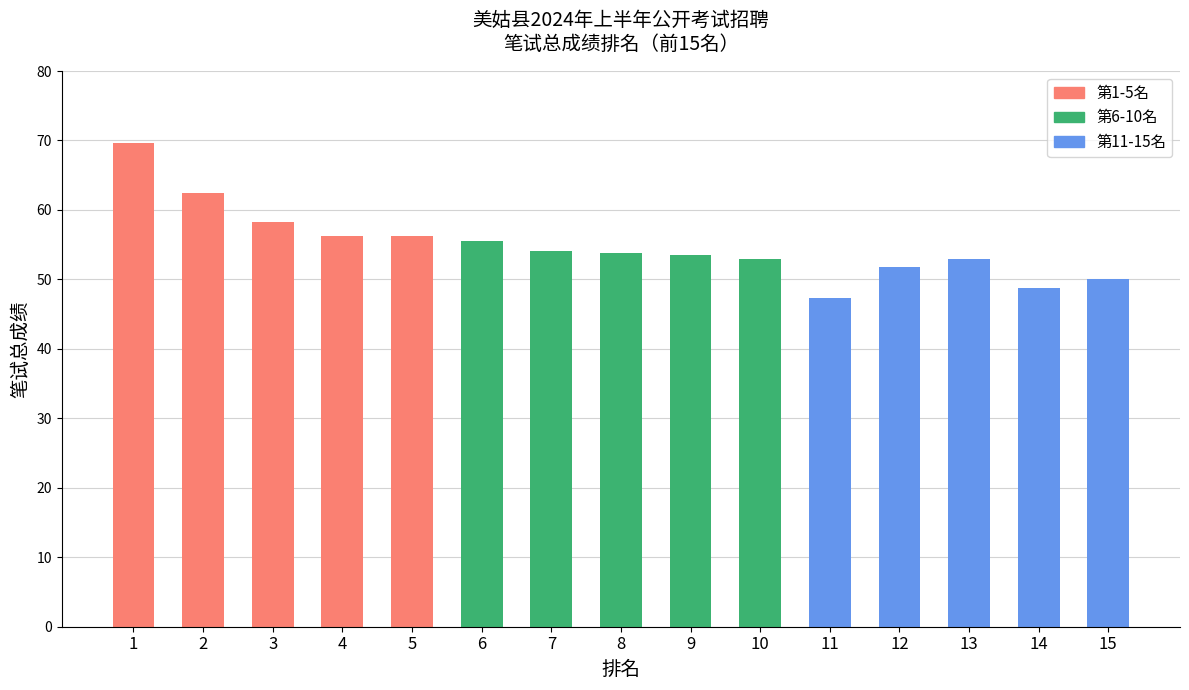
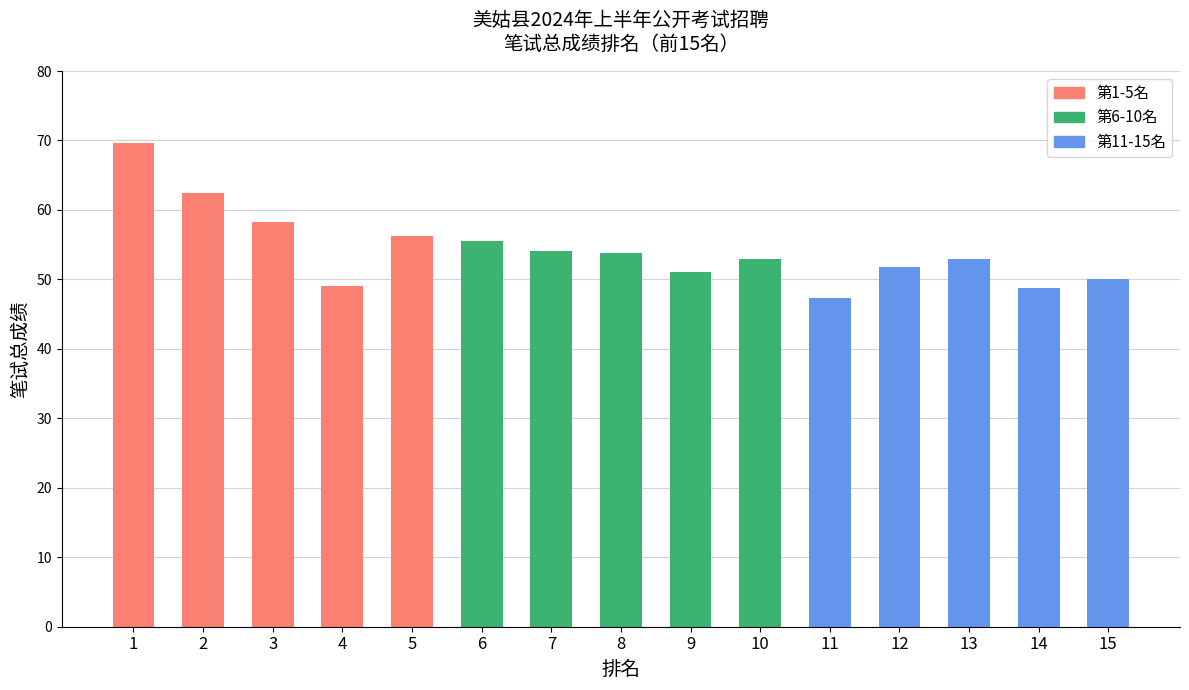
  {
    "1": 70,
    "2": 62,
    "3": 58,
-   "4": 56,
+   "4": 49,
    "5": 56,
    "6": 56,
    "7": 54,
    "8": 54,
-   "9": 54,
+   "9": 51,
    "10": 53,
    "11": 47,
    "12": 52,
    "13": 53,
    "14": 49,
    "15": 50
  }
